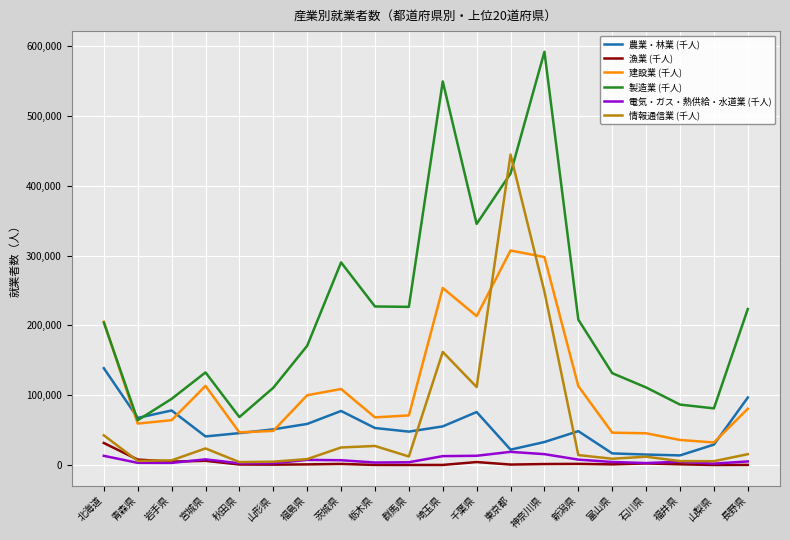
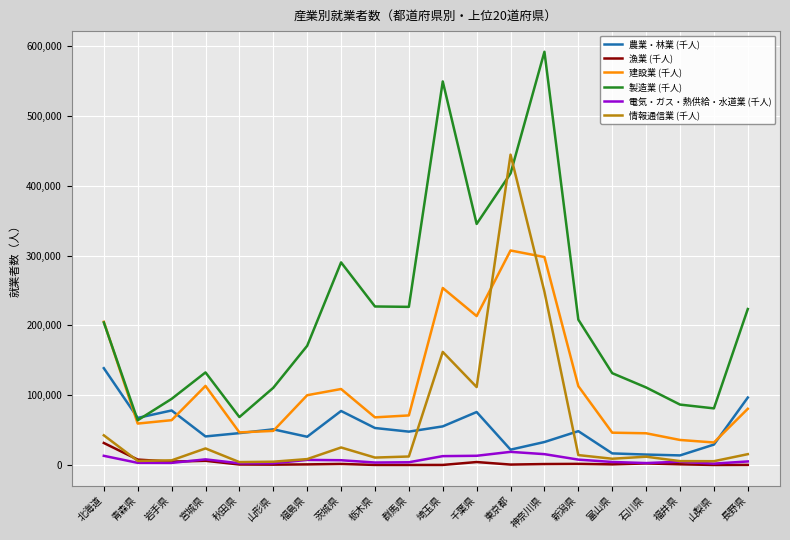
  {
    "農業・林業 (千人)": {
      "北海道": "140,000",
      "岩手県": "80,000",
      "宮城県": "40,000",
-     "福島県": "60,000",
+     "福島県": "40,000",
      "茨城県": "80,000",
      "栃木県": "50,000",
      "群馬県": "50,000",
      "埼玉県": "60,000",
      "千葉県": "80,000",
      "神奈川県": "30,000",
      "新潟県": "50,000",
      "富山県": "20,000",
      "福井県": "10,000",
      "長野県": "100,000"
    },
    "漁業 (千人)": {
      "北海道": "30,000",
      "福島県": "0",
      "茨城県": "0",
      "群馬県": "0",
      "埼玉県": "0",
      "千葉県": "0",
      "東京都": "0",
      "神奈川県": "0",
      "新潟県": "0",
      "福井県": "0",
      "長野県": "0"
    },
    "建設業 (千人)": {
      "青森県": "60,000",
      "岩手県": "60,000",
      "宮城県": "110,000",
      "福島県": "100,000",
      "茨城県": "110,000",
      "栃木県": "70,000",
      "群馬県": "70,000",
      "埼玉県": "250,000",
      "千葉県": "210,000",
      "東京都": "310,000",
      "神奈川県": "300,000",
      "新潟県": "110,000",
      "富山県": "50,000",
      "石川県": "50,000",
      "福井県": "40,000",
      "長野県": "80,000"
    },
    "製造業 (千人)": {
      "岩手県": "90,000",
      "宮城県": "130,000",
      "秋田県": "70,000",
      "山形県": "110,000",
      "福島県": "170,000",
      "茨城県": "290,000",
      "栃木県": "230,000",
      "群馬県": "230,000",
      "埼玉県": "550,000",
      "千葉県": "350,000",
      "東京都": "420,000",
      "神奈川県": "590,000",
      "新潟県": "210,000",
      "富山県": "130,000",
      "石川県": "110,000",
      "福井県": "90,000",
      "山梨県": "80,000",
      "長野県": "220,000"
    },
    "電気・ガス・熱供給・水道業 (千人)": {
      "北海道": "10,000",
      "茨城県": "10,000",
      "群馬県": "0",
      "埼玉県": "10,000",
      "千葉県": "10,000",
      "神奈川県": "20,000",
      "新潟県": "10,000",
      "長野県": "10,000"
    },
    "情報通信業 (千人)": {
      "北海道": "40,000",
      "宮城県": "20,000",
      "茨城県": "30,000",
-     "栃木県": "30,000",
+     "栃木県": "10,000",
      "群馬県": "10,000",
      "埼玉県": "160,000",
      "千葉県": "110,000",
      "東京都": "440,000",
      "神奈川県": "250,000",
      "新潟県": "10,000",
      "富山県": "10,000",
      "長野県": "20,000"
    }
  }
